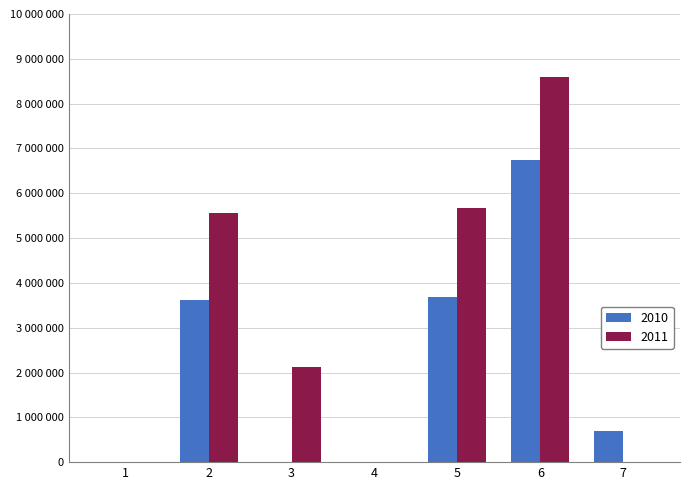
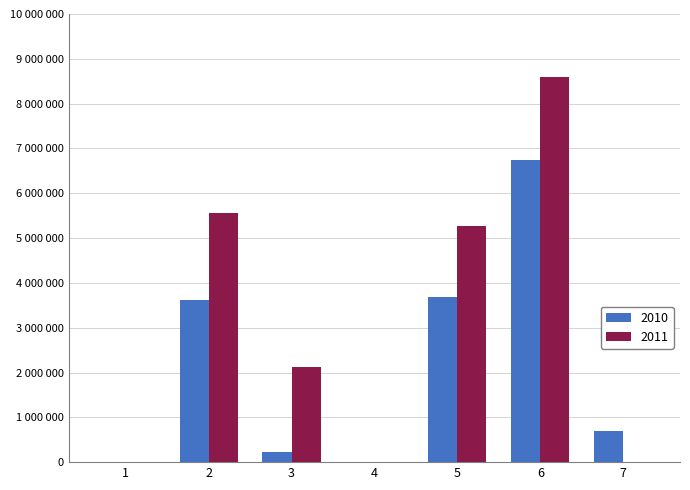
  {
    "2010": {
      "1": 0,
      "2": 3600000,
-     "3": 0,
+     "3": 200000,
      "4": 0,
      "5": 3700000,
      "6": 6800000,
      "7": 700000
    },
    "2011": {
      "1": 0,
      "2": 5600000,
      "3": 2100000,
      "4": 0,
-     "5": 5700000,
+     "5": 5300000,
      "6": 8600000,
      "7": 0
    }
  }
